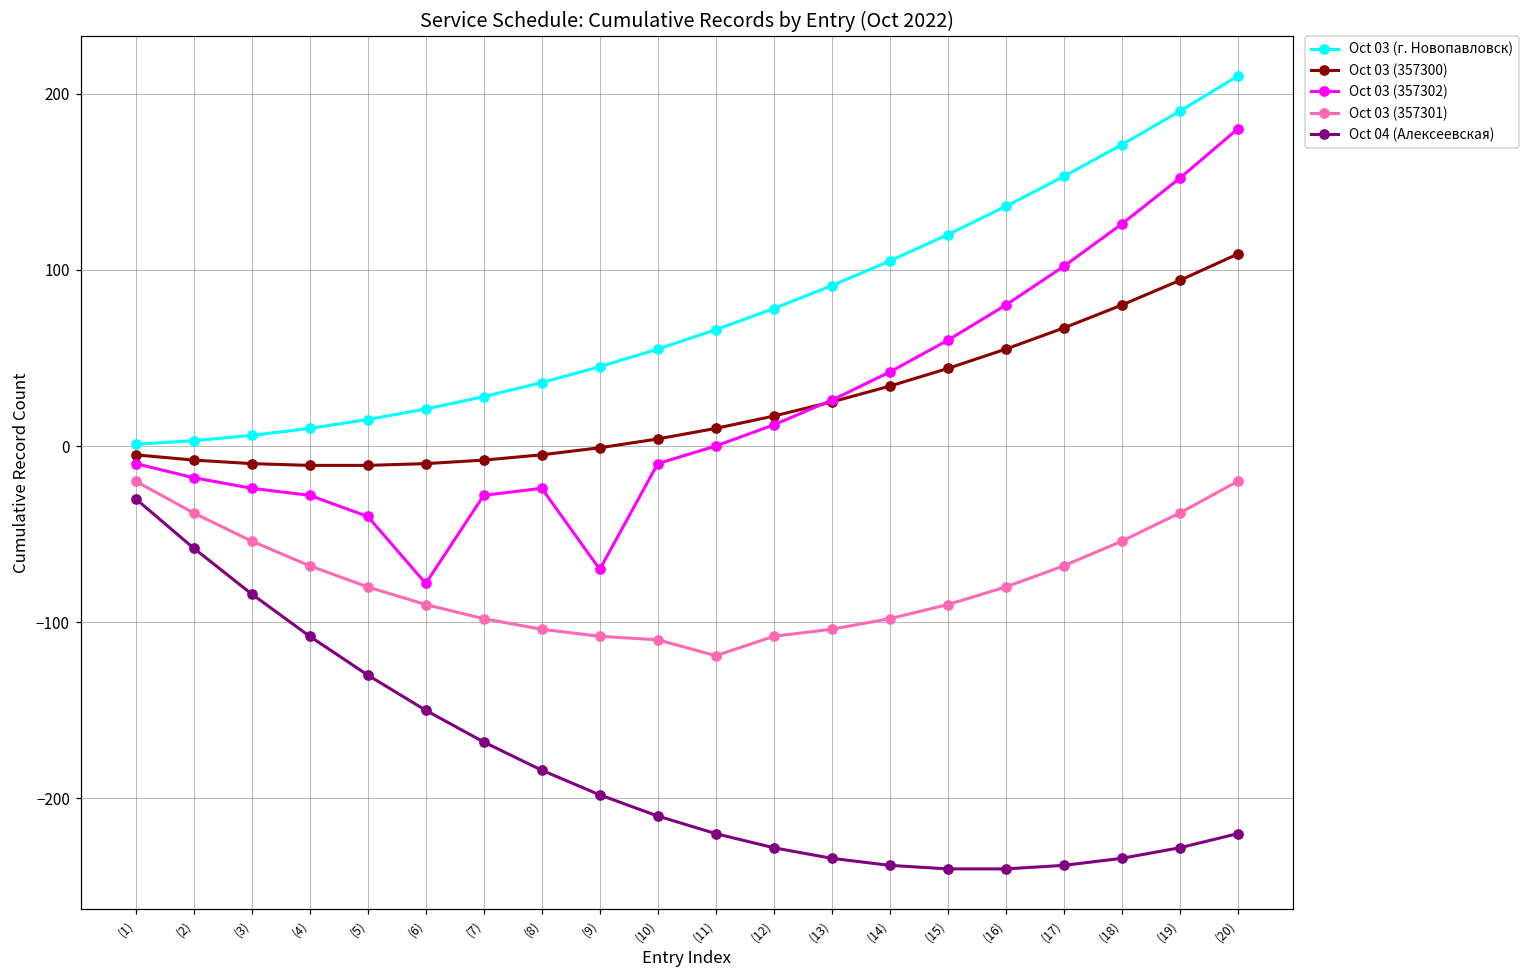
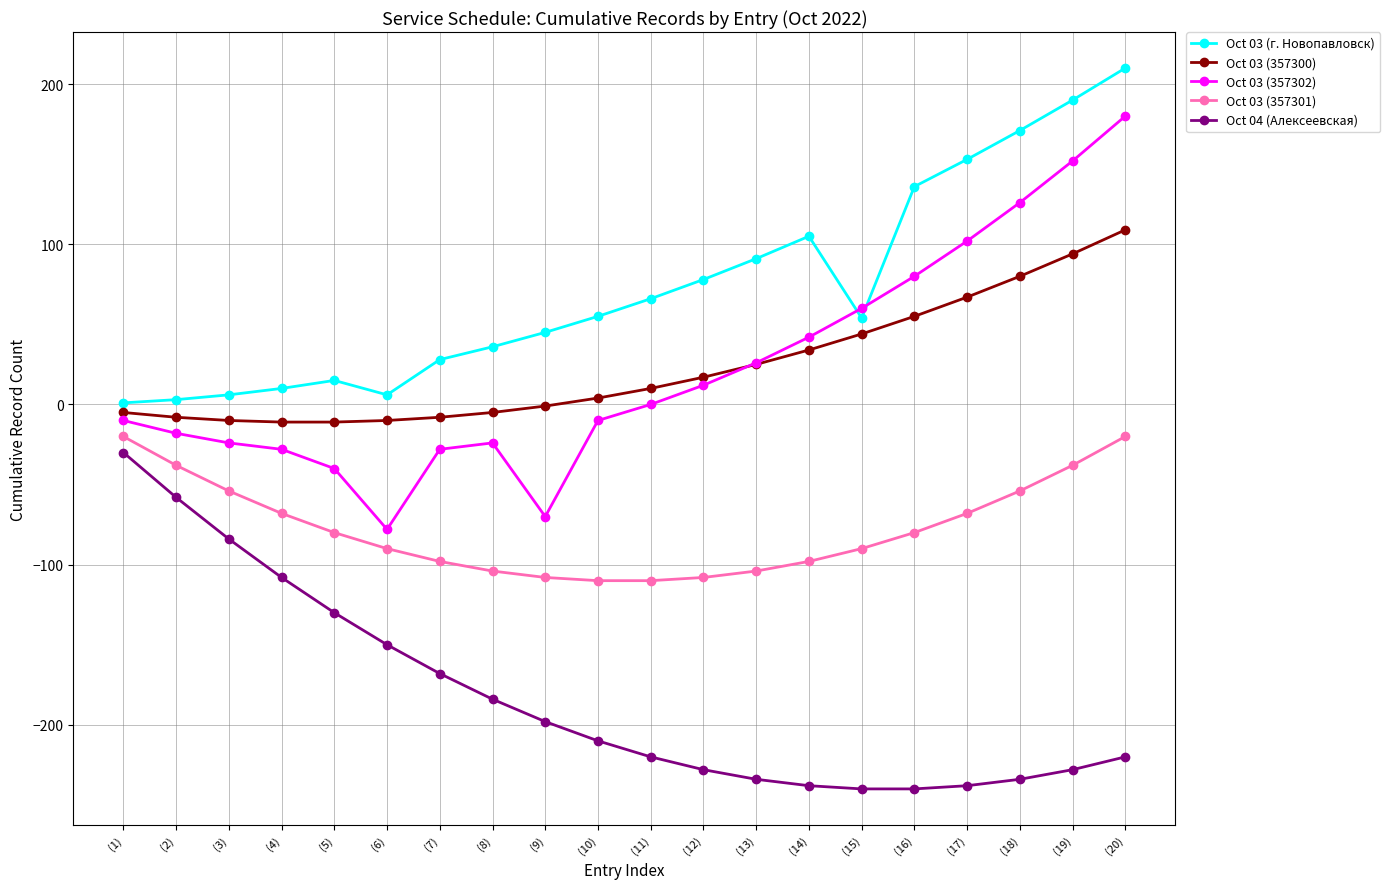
  {
    "Oct 03 (г. Новопавловск)": {
      "(1)": 1,
      "(2)": 3,
      "(3)": 6,
      "(4)": 10,
      "(5)": 15,
-     "(6)": 21,
+     "(6)": 6,
      "(7)": 28,
      "(8)": 36,
      "(9)": 45,
      "(10)": 55,
      "(11)": 66,
      "(12)": 78,
      "(13)": 91,
      "(14)": 105,
-     "(15)": 120,
+     "(15)": 54,
      "(16)": 136,
      "(17)": 153,
      "(18)": 171,
      "(19)": 190,
      "(20)": 210
    },
    "Oct 03 (357300)": {
      "(1)": -5,
      "(2)": -8,
      "(3)": -10,
      "(4)": -11,
      "(5)": -11,
      "(6)": -10,
      "(7)": -8,
      "(8)": -5,
      "(9)": -1,
      "(10)": 4,
      "(11)": 10,
      "(12)": 17,
      "(14)": 34,
      "(15)": 44,
      "(16)": 55,
      "(17)": 67,
      "(18)": 80,
      "(19)": 94,
      "(20)": 109
    },
    "Oct 03 (357302)": {
      "(1)": -10,
      "(2)": -18,
      "(3)": -24,
      "(4)": -28,
      "(5)": -40,
      "(6)": -78,
      "(7)": -28,
      "(8)": -24,
      "(9)": -70,
      "(10)": -10,
      "(11)": 0,
      "(12)": 12,
      "(14)": 42,
      "(15)": 60,
      "(16)": 80,
      "(17)": 102,
      "(18)": 126,
      "(19)": 152,
      "(20)": 180
    },
    "Oct 03 (357301)": {
      "(1)": -20,
      "(2)": -38,
      "(3)": -54,
      "(4)": -68,
      "(5)": -80,
      "(6)": -90,
      "(7)": -98,
      "(8)": -104,
      "(9)": -108,
      "(10)": -110,
-     "(11)": -119,
+     "(11)": -110,
      "(12)": -108,
      "(13)": -104,
      "(14)": -98,
      "(15)": -90,
      "(16)": -80,
      "(17)": -68,
      "(18)": -54,
      "(19)": -38,
      "(20)": -20
    },
    "Oct 04 (Алексеевская)": {
      "(1)": -30,
      "(2)": -58,
      "(3)": -84,
      "(4)": -108,
      "(5)": -130,
      "(6)": -150,
      "(7)": -168,
      "(8)": -184,
      "(9)": -198,
      "(10)": -210,
      "(11)": -220,
      "(12)": -228,
      "(13)": -234,
      "(14)": -238,
      "(15)": -240,
      "(16)": -240,
      "(17)": -238,
      "(18)": -234,
      "(19)": -228,
      "(20)": -220
    }
  }
